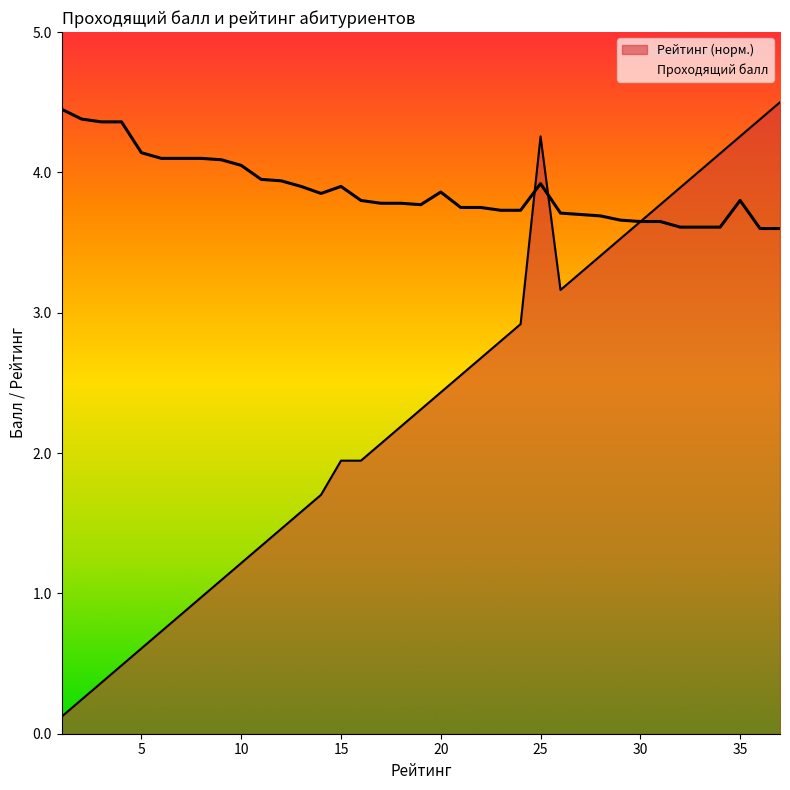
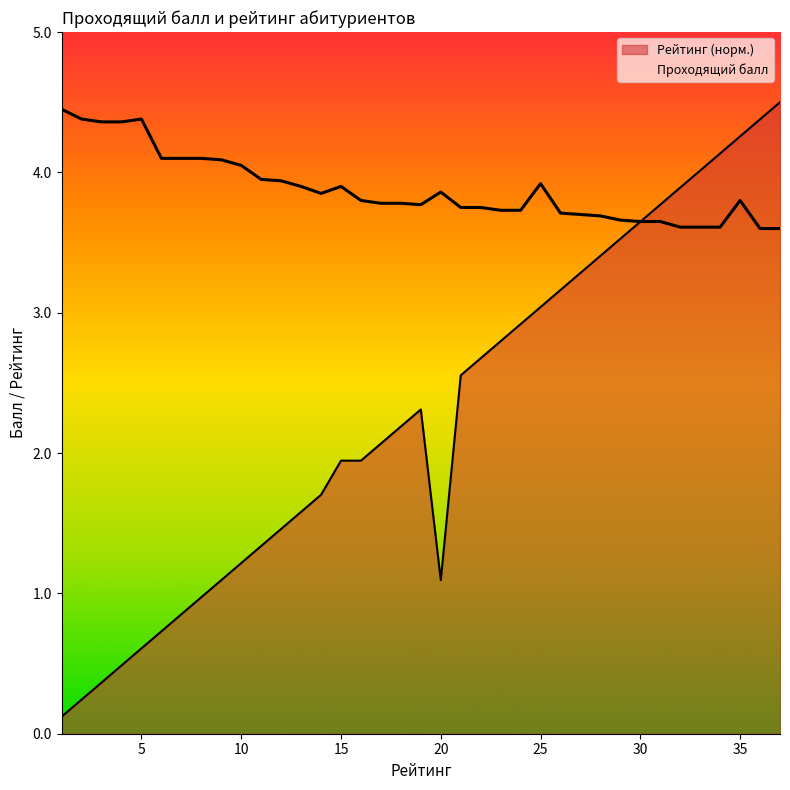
  {
    "Рейтинг (норм.)": {
      "5": 0.61,
      "10": 1.22,
      "15": 1.95,
-     "20": 2.43,
-     "25": 4.26,
+     "20": 1.09,
+     "25": 3.04,
      "35": 4.26
    },
    "Проходящий балл": {
-     "5": 4.14,
+     "5": 4.38,
      "10": 4.05,
      "15": 3.90,
      "20": 3.86,
      "25": 3.92,
      "35": 3.80
    }
  }
